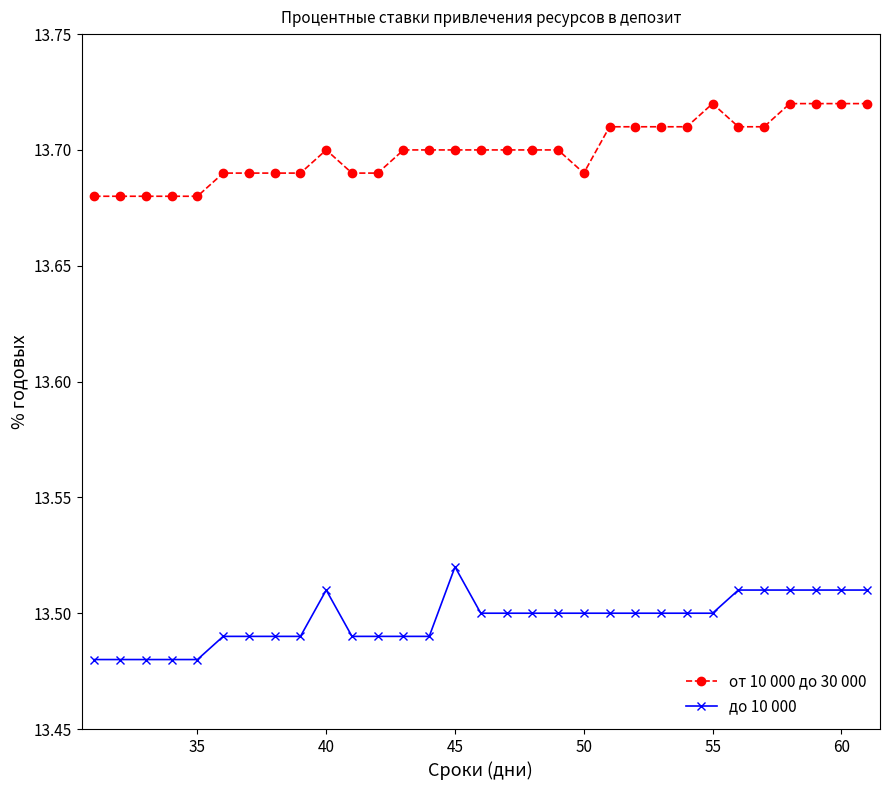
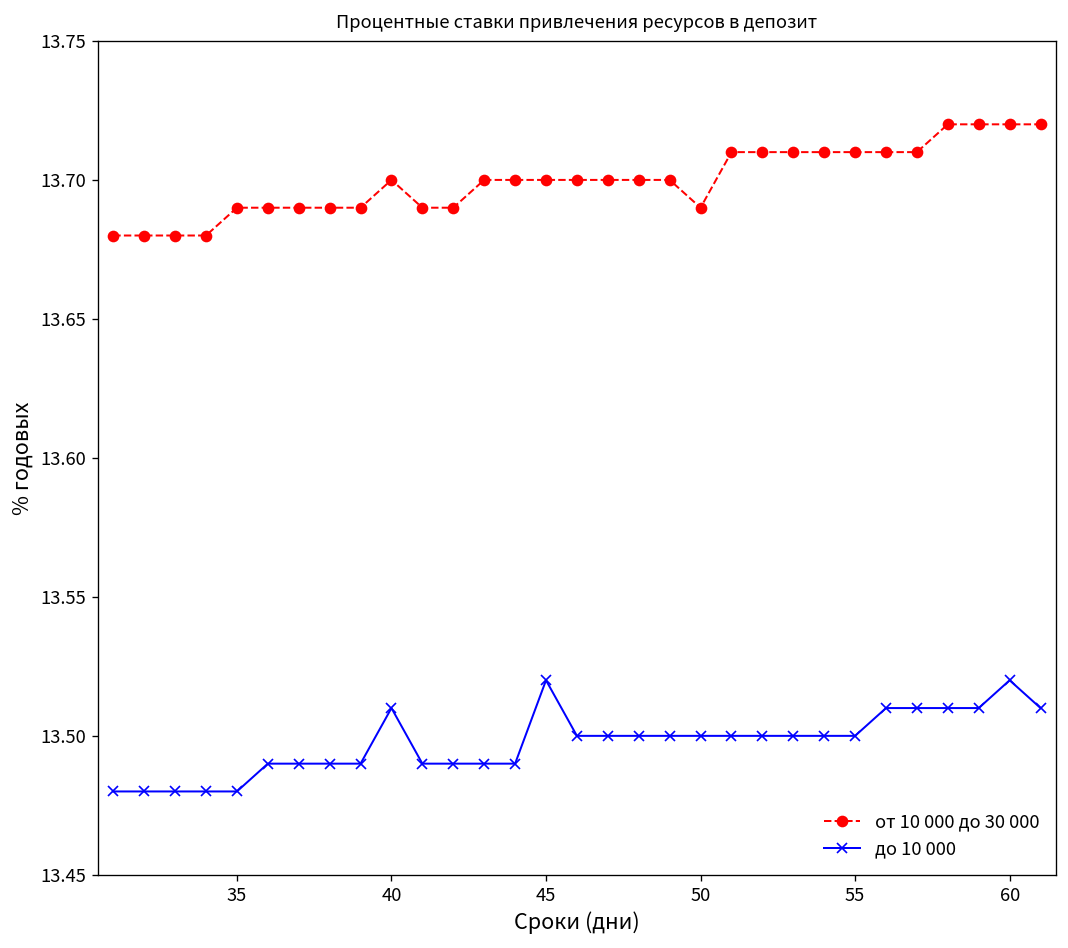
  {
    "от 10 000 до 30 000": {
-     "35": 13.68,
+     "35": 13.69,
      "40": 13.70,
      "45": 13.70,
      "50": 13.69,
-     "55": 13.72,
+     "55": 13.71,
      "60": 13.72
    },
    "до 10 000": {
      "35": 13.48,
      "40": 13.51,
      "45": 13.52,
      "50": 13.50,
      "55": 13.50,
-     "60": 13.51
+     "60": 13.52
    }
  }
